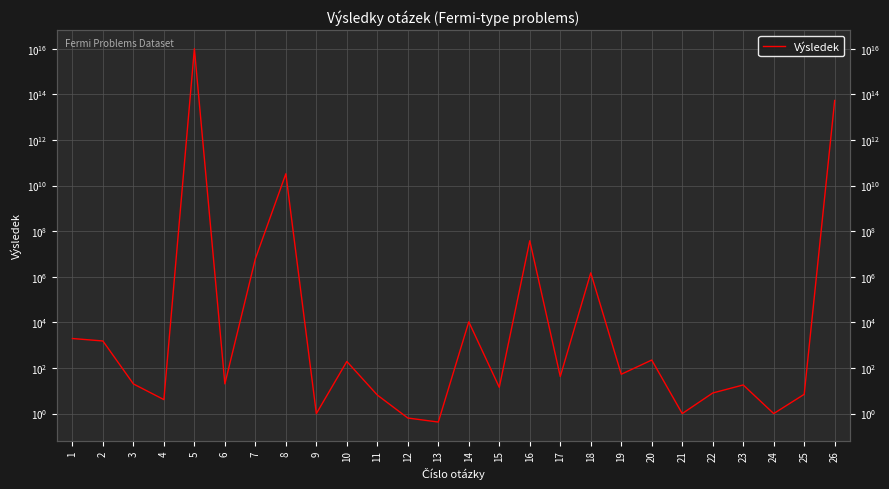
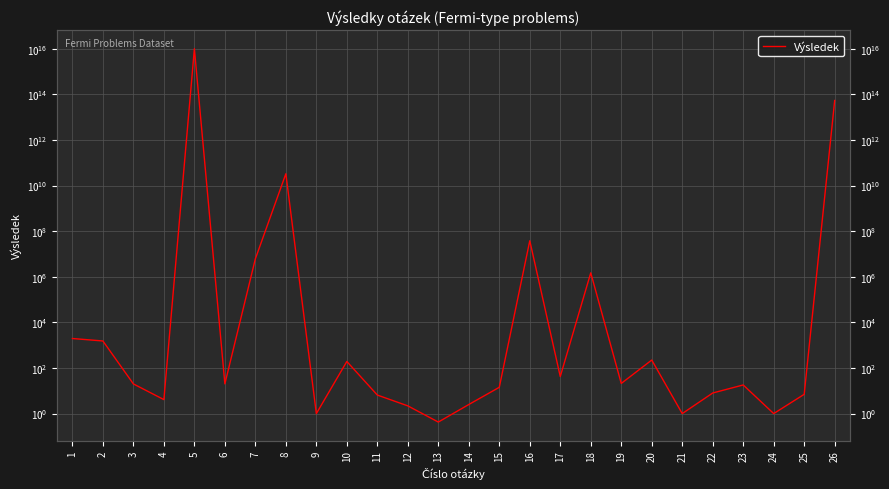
  {
    "1": 2000,
    "2": 2000,
    "3": 20,
    "4": 4,
    "5": 10000000000000000,
    "6": 20,
    "7": 6000000,
    "8": 30000000000,
    "9": 1,
    "10": 200,
    "11": 7,
-   "12": 0.6,
+   "12": 2,
    "13": 0.4,
-   "14": 10000,
+   "14": 3,
    "15": 10,
    "16": 40000000,
    "17": 40,
    "18": 1000000,
-   "19": 50,
+   "19": 20,
    "20": 200,
    "21": 1,
    "22": 8,
    "23": 20,
    "24": 1,
    "25": 7,
    "26": 50000000000000
  }
